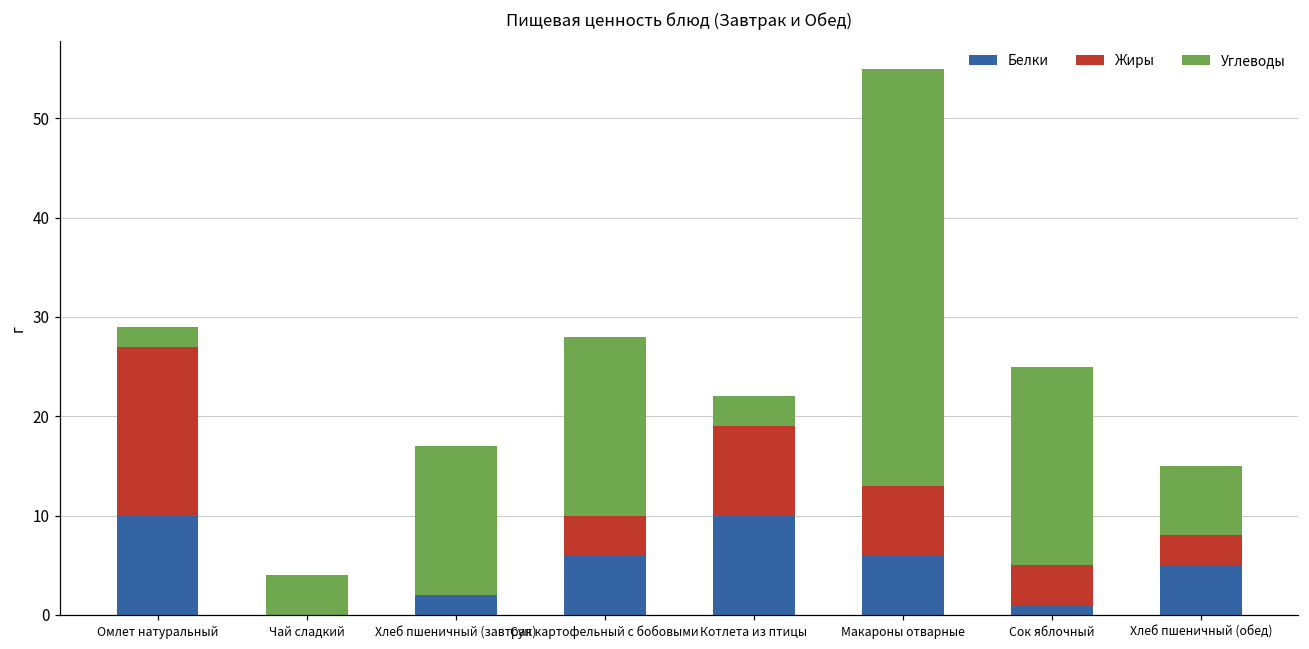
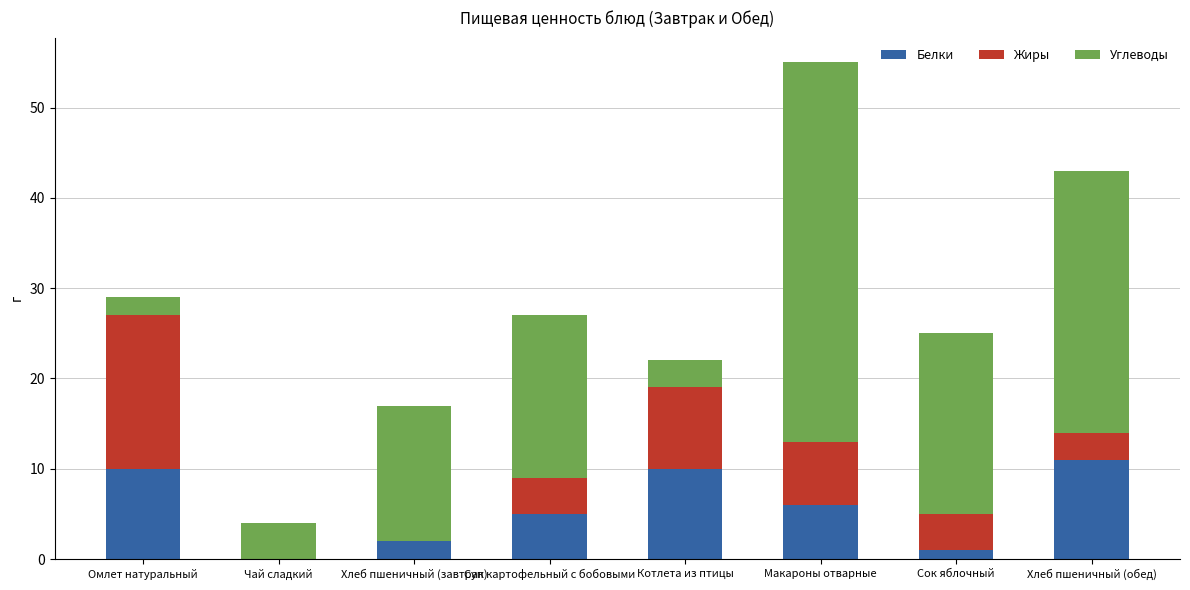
  {
    "Белки": {
      "Омлет натуральный": 10,
      "Чай сладкий": 0,
-     "Суп картофельный с бобовыми": 6,
+     "Суп картофельный с бобовыми": 5,
      "Котлета из птицы": 10,
      "Макароны отварные": 6,
      "Сок яблочный": 1,
-     "Хлеб пшеничный (обед)": 5
+     "Хлеб пшеничный (обед)": 11
    },
    "Жиры": {
      "Омлет натуральный": 17,
      "Чай сладкий": 0,
      "Суп картофельный с бобовыми": 4,
      "Котлета из птицы": 9,
      "Макароны отварные": 7,
      "Сок яблочный": 4,
      "Хлеб пшеничный (обед)": 3
    },
    "Углеводы": {
      "Омлет натуральный": 2,
      "Чай сладкий": 4,
      "Суп картофельный с бобовыми": 18,
      "Котлета из птицы": 3,
      "Макароны отварные": 42,
      "Сок яблочный": 20,
-     "Хлеб пшеничный (обед)": 7
+     "Хлеб пшеничный (обед)": 29
    }
  }
